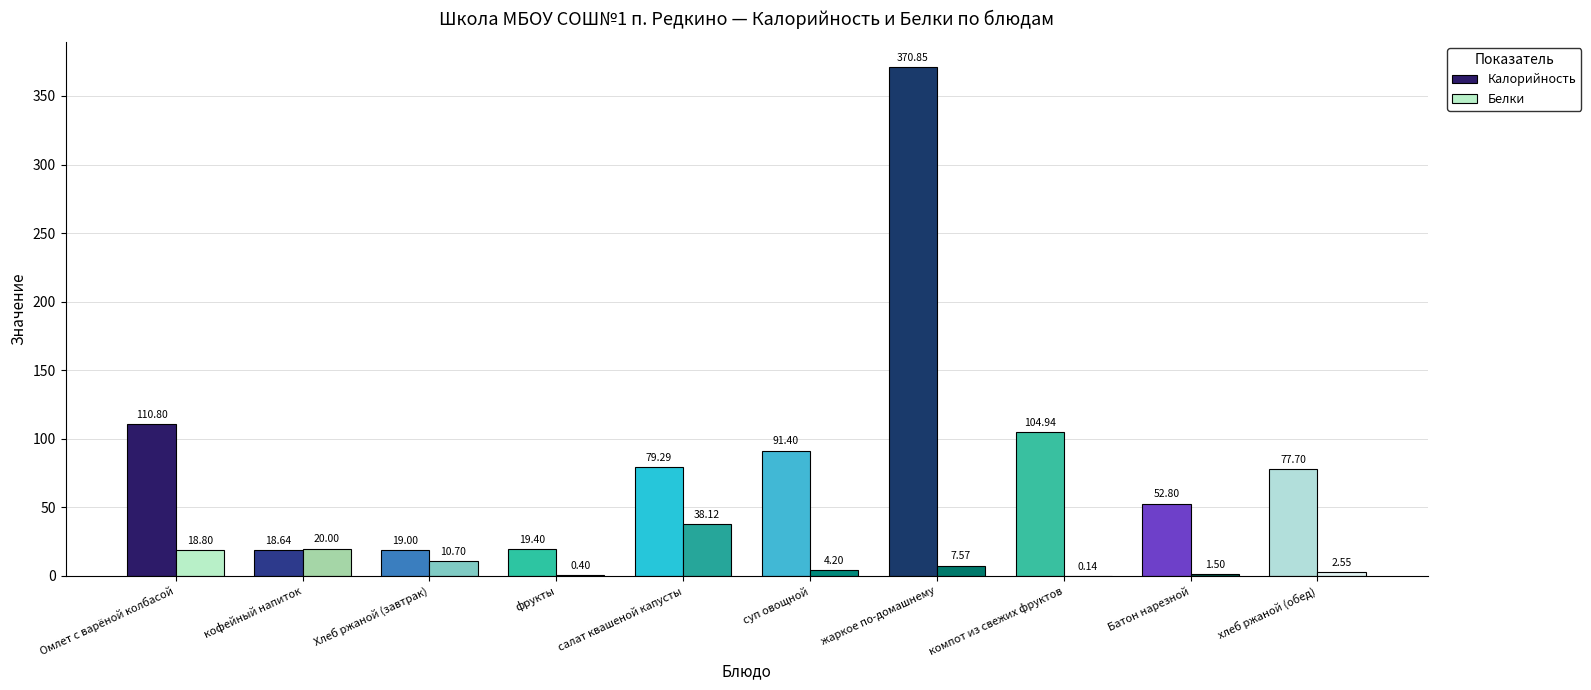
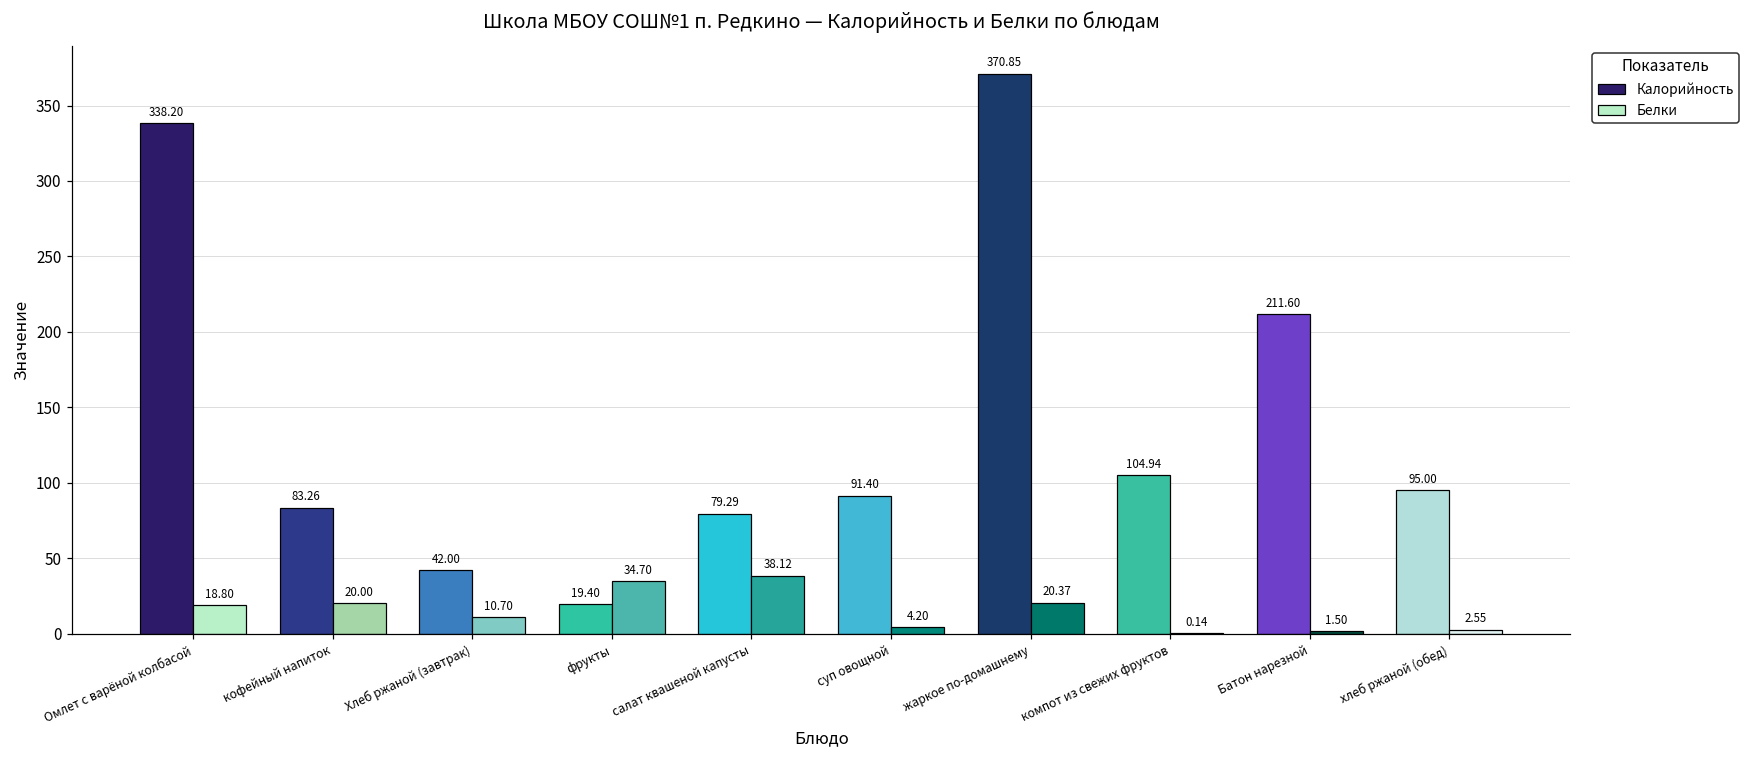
  {
    "Калорийность": {
-     "Омлет с варёной колбасой": 110.80,
-     "кофейный напиток": 18.64,
-     "Хлеб ржаной (завтрак)": 19.00,
+     "Омлет с варёной колбасой": 338.20,
+     "кофейный напиток": 83.26,
+     "Хлеб ржаной (завтрак)": 42.00,
      "фрукты": 19.40,
      "салат квашеной капусты": 79.29,
      "суп овощной": 91.40,
      "жаркое по-домашнему": 370.85,
      "компот из свежих фруктов": 104.94,
-     "Батон нарезной": 52.80,
-     "хлеб ржаной (обед)": 77.70
+     "Батон нарезной": 211.60,
+     "хлеб ржаной (обед)": 95.00
    },
    "Белки": {
      "Омлет с варёной колбасой": 18.80,
      "кофейный напиток": 20.00,
      "Хлеб ржаной (завтрак)": 10.70,
-     "фрукты": 0.40,
+     "фрукты": 34.70,
      "салат квашеной капусты": 38.12,
      "суп овощной": 4.20,
-     "жаркое по-домашнему": 7.57,
+     "жаркое по-домашнему": 20.37,
      "компот из свежих фруктов": 0.14,
      "Батон нарезной": 1.50,
      "хлеб ржаной (обед)": 2.55
    }
  }
